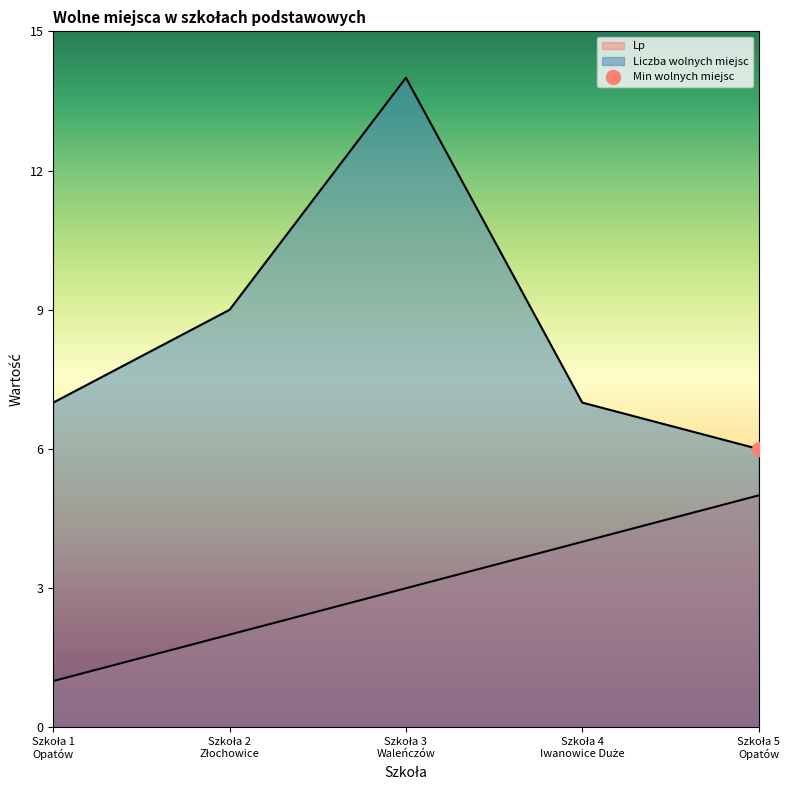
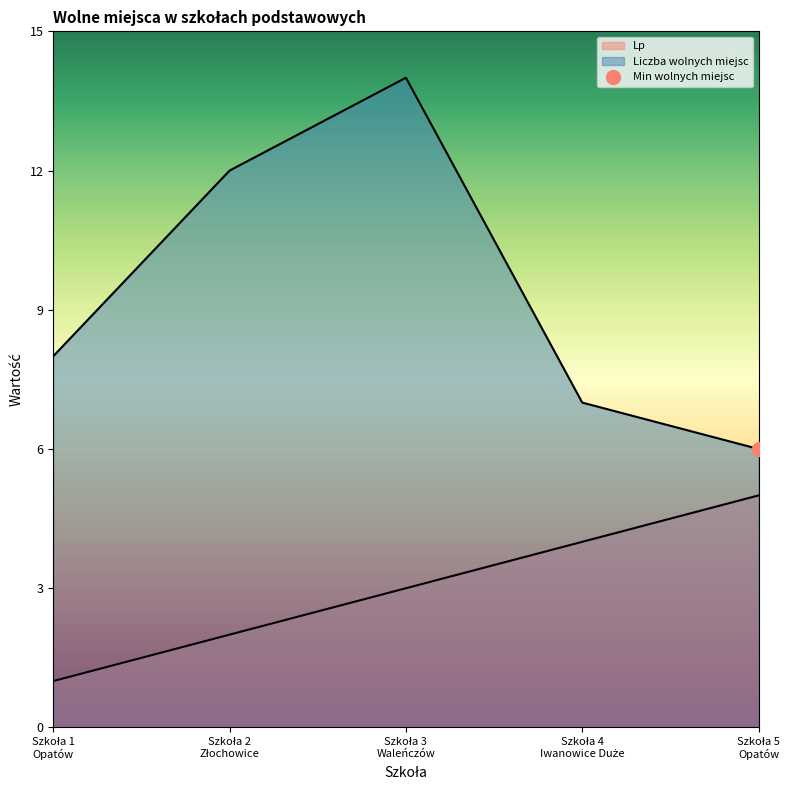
  {
    "Liczba wolnych miejsc": {
-     "Szkoła 1 Opatów": 7,
-     "Szkoła 2 Złochowice": 9,
+     "Szkoła 1 Opatów": 8,
+     "Szkoła 2 Złochowice": 12,
      "Szkoła 3 Waleńczów": 14,
      "Szkoła 4 Iwanowice Duże": 7
    }
  }
